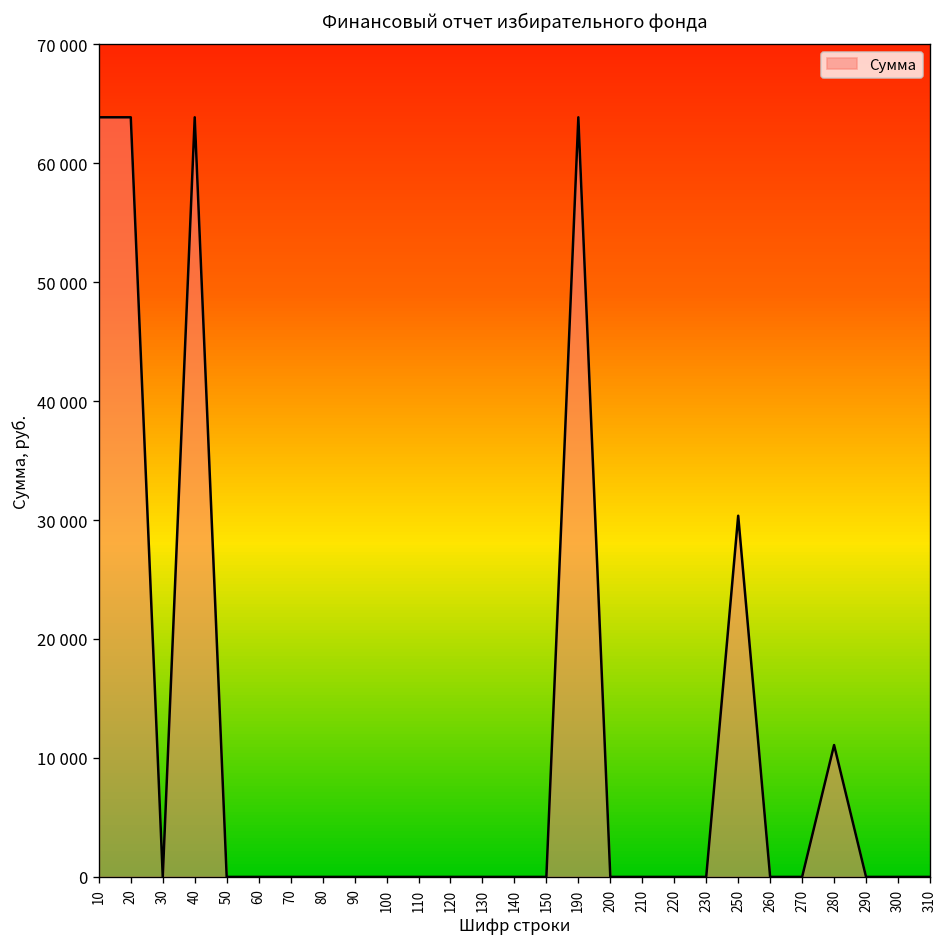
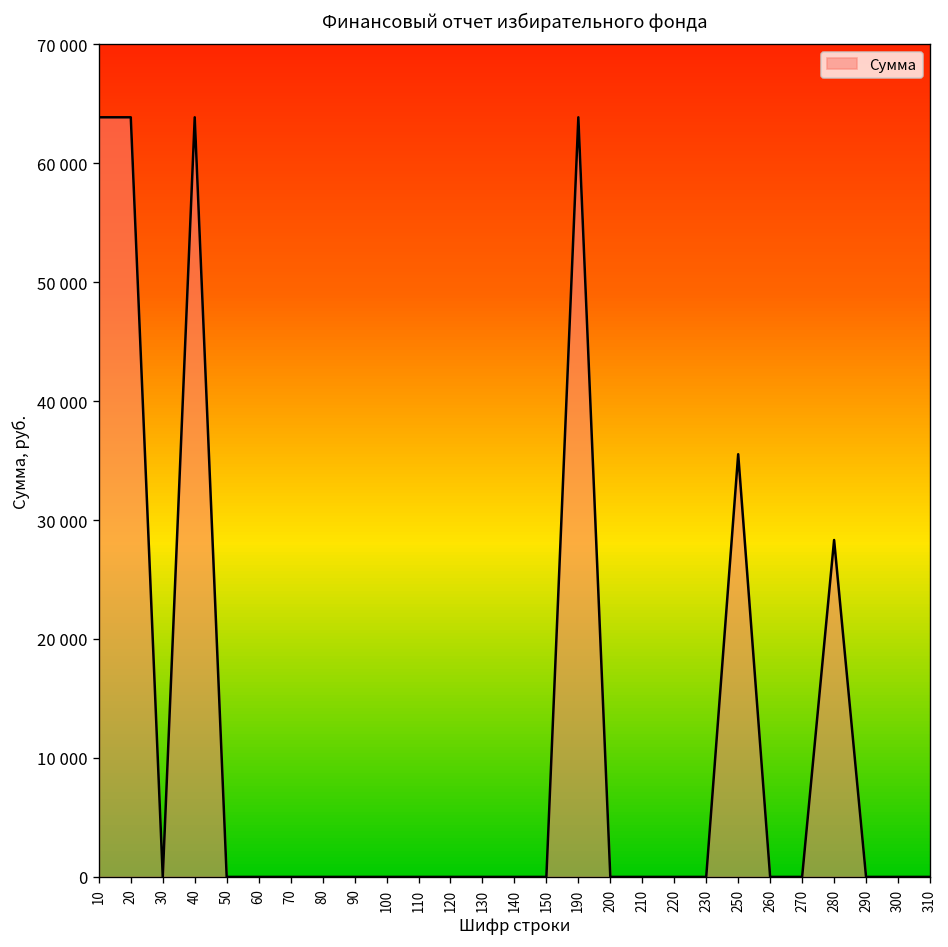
  {
    "10": 64000,
    "20": 64000,
    "30": 0,
    "40": 64000,
    "50": 0,
    "60": 0,
    "70": 0,
    "80": 0,
    "90": 0,
    "100": 0,
    "110": 0,
    "120": 0,
    "130": 0,
    "140": 0,
    "150": 0,
    "190": 64000,
    "200": 0,
    "210": 0,
    "220": 0,
    "230": 0,
-   "250": 30000,
+   "250": 36000,
    "260": 0,
    "270": 0,
-   "280": 11000,
+   "280": 28000,
    "290": 0,
    "300": 0,
    "310": 0
  }
